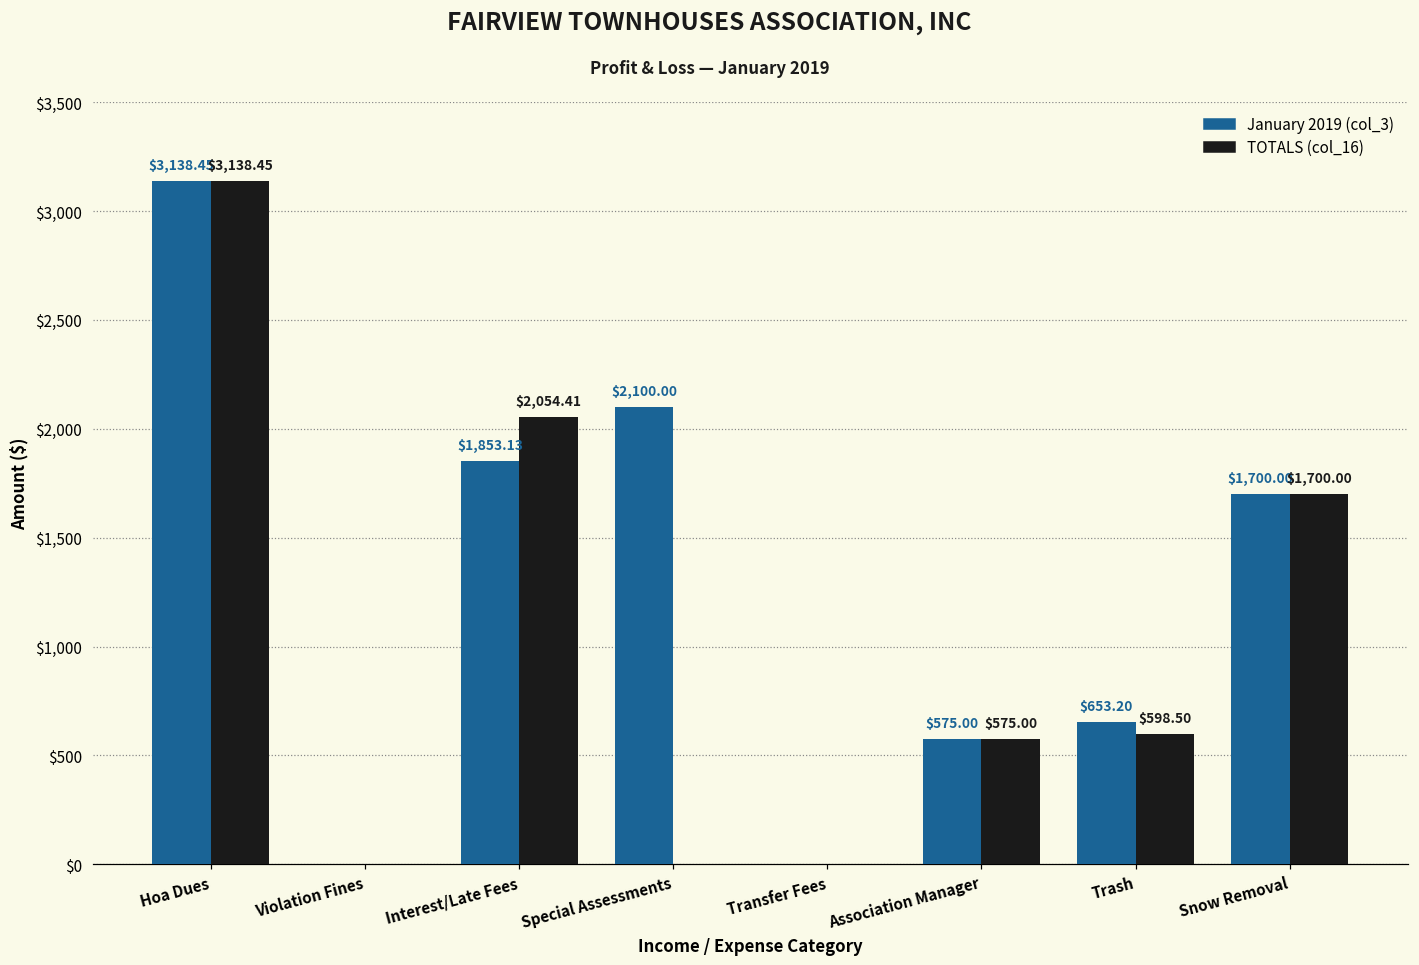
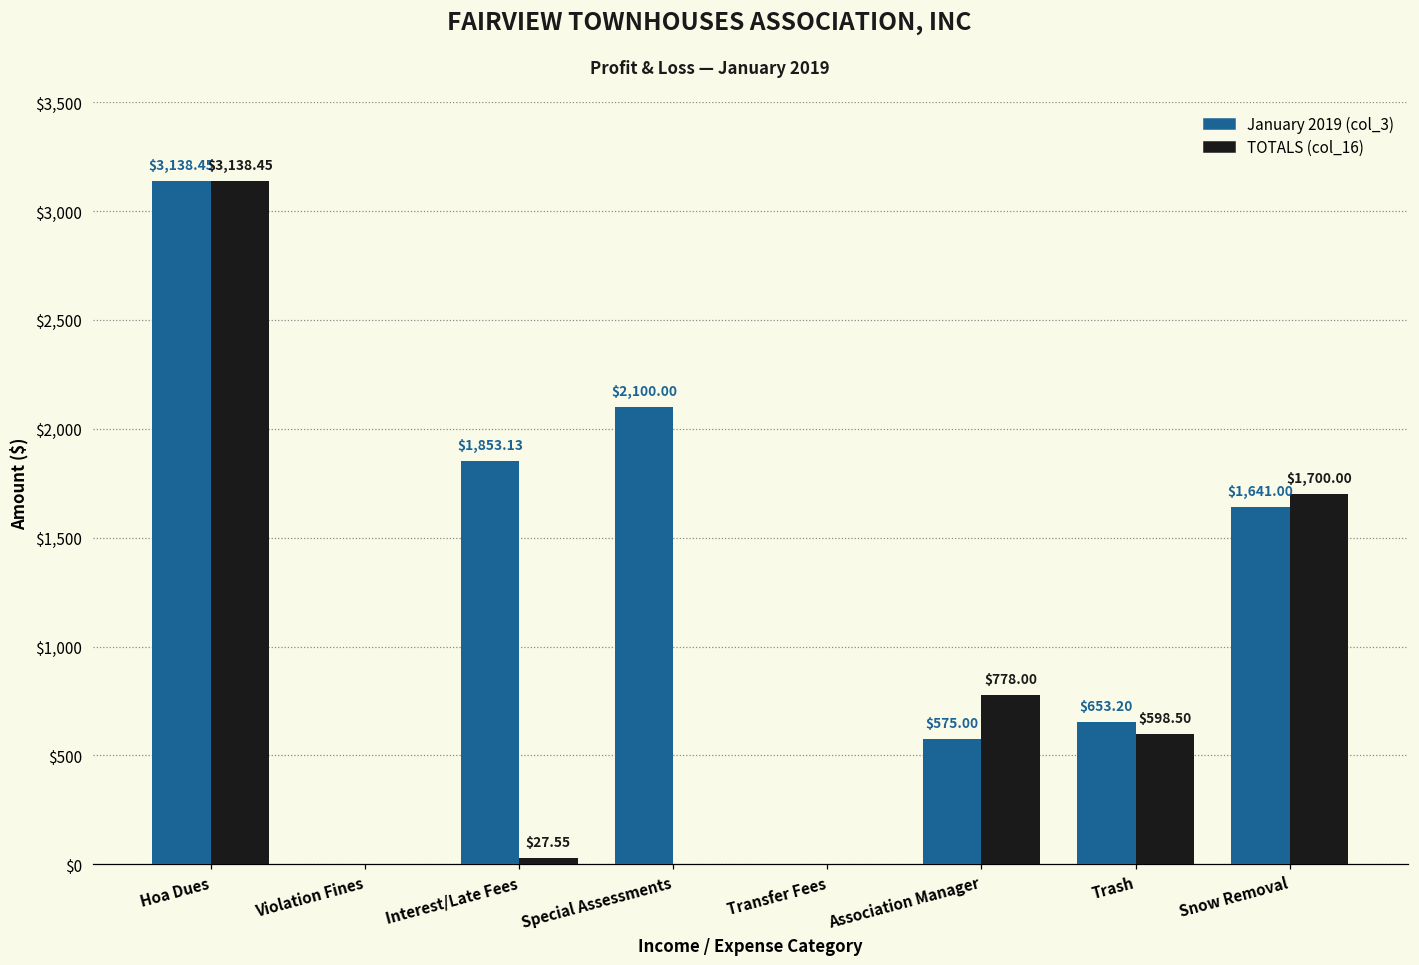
  {
    "January 2019 (col_3)": {
      "Hoa Dues": "$3,138.45",
      "Interest/Late Fees": "$1,853.13",
      "Special Assessments": "$2,100.00",
      "Association Manager": "$575.00",
      "Trash": "$653.20",
-     "Snow Removal": "$1,700.00"
+     "Snow Removal": "$1,641.00"
    },
    "TOTALS (col_16)": {
      "Hoa Dues": "$3,138.45",
-     "Interest/Late Fees": "$2,054.41",
-     "Association Manager": "$575.00",
+     "Interest/Late Fees": "$27.55",
+     "Association Manager": "$778.00",
      "Trash": "$598.50",
      "Snow Removal": "$1,700.00"
    }
  }
